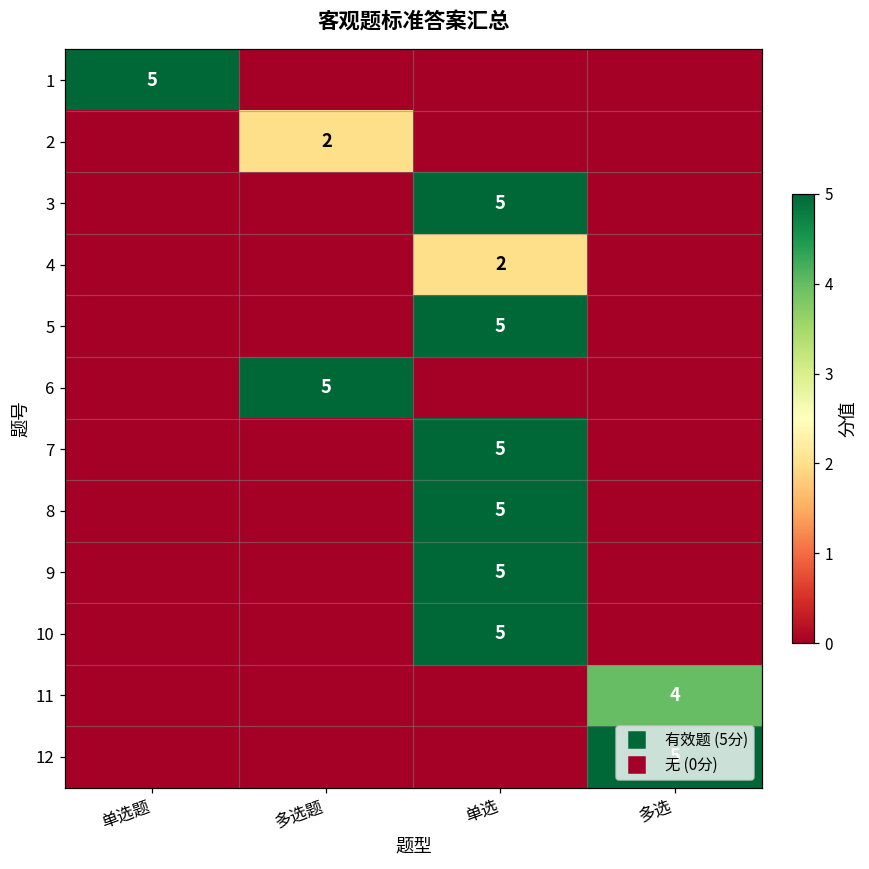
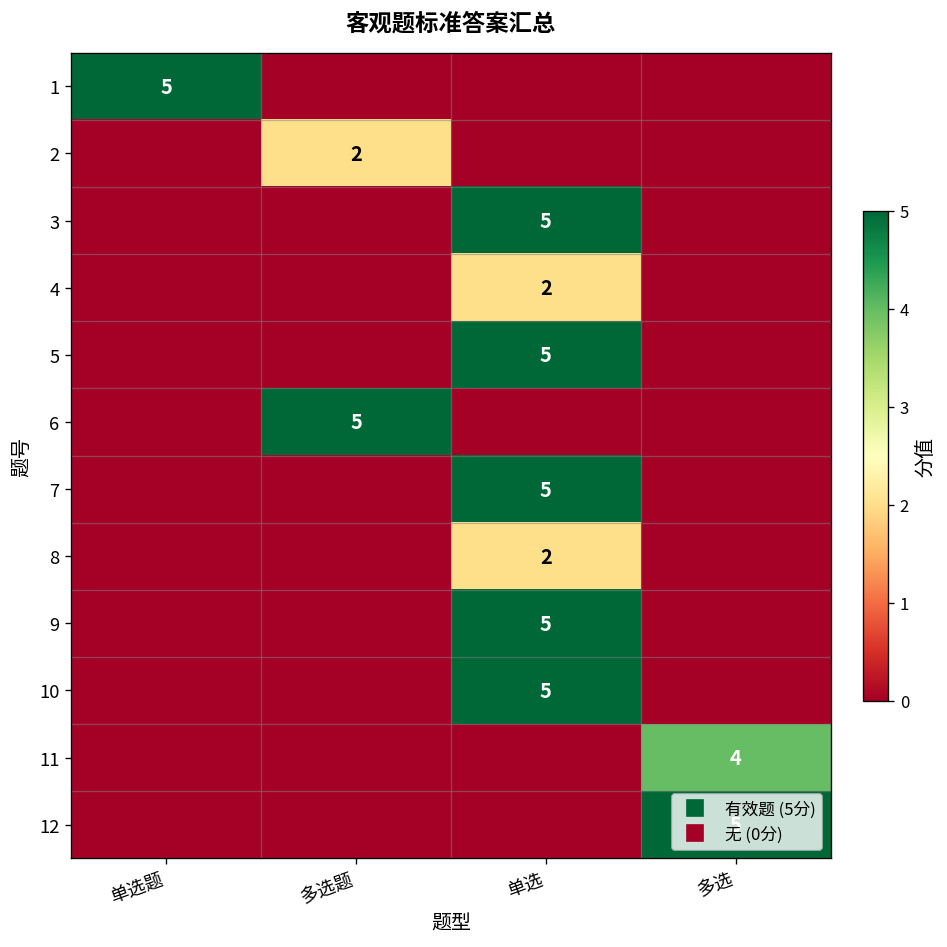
  {
    "1": {
      "单选题": 5
    },
    "2": {
      "多选题": 2
    },
    "3": {
      "单选": 5
    },
    "4": {
      "单选": 2
    },
    "5": {
      "单选": 5
    },
    "6": {
      "多选题": 5
    },
    "7": {
      "单选": 5
    },
    "8": {
-     "单选": 5
+     "单选": 2
    },
    "9": {
      "单选": 5
    },
    "10": {
      "单选": 5
    },
    "11": {
      "多选": 4
    }
  }
